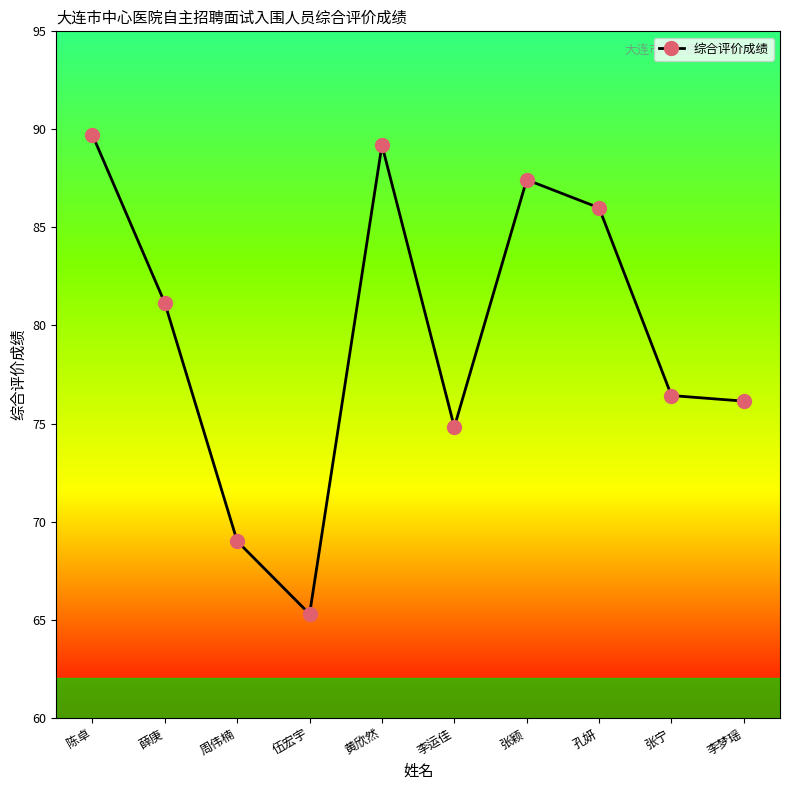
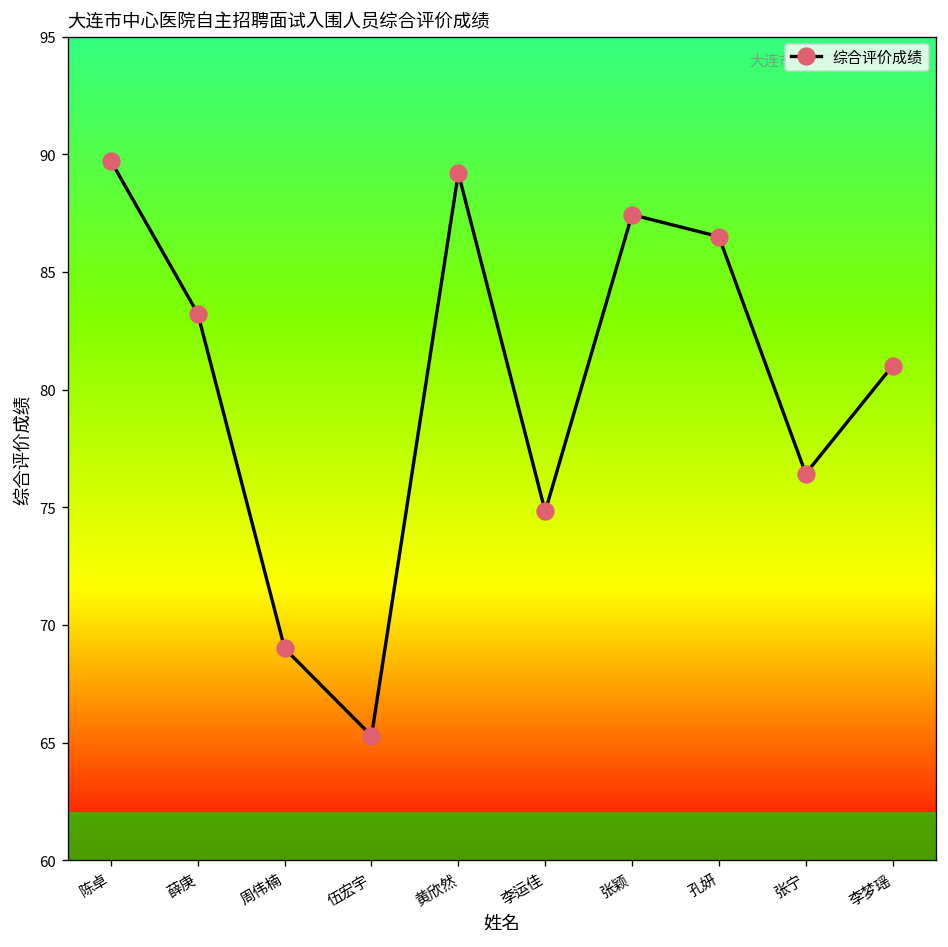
  {
    "陈卓": 89.7,
-   "薛庚": 81.1,
+   "薛庚": 83.2,
    "周伟楠": 69.0,
    "伍宏宇": 65.3,
    "黄欣然": 89.2,
    "李运佳": 74.8,
    "张颖": 87.4,
-   "孔妍": 86.0,
+   "孔妍": 86.5,
    "张宁": 76.4,
-   "李梦瑶": 76.1
+   "李梦瑶": 81.0
  }
